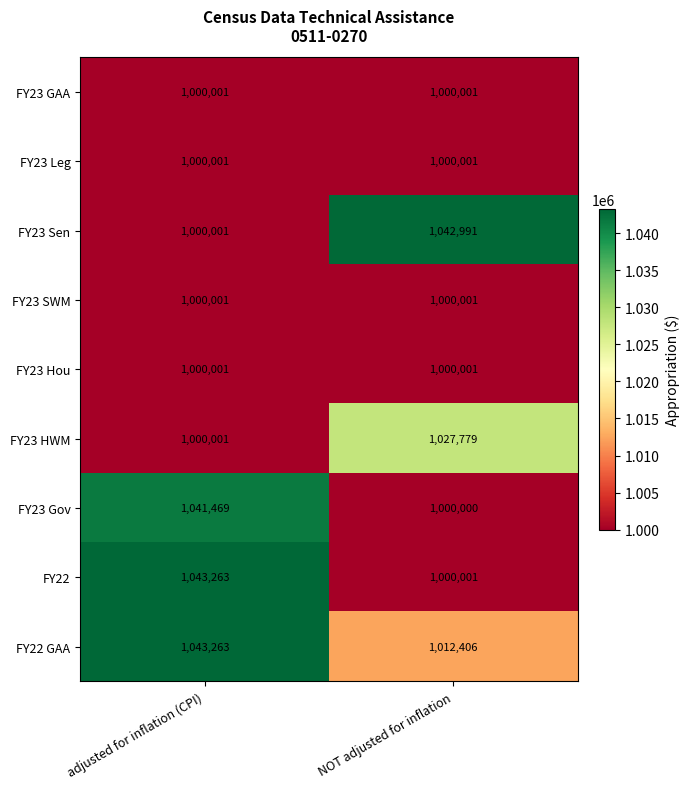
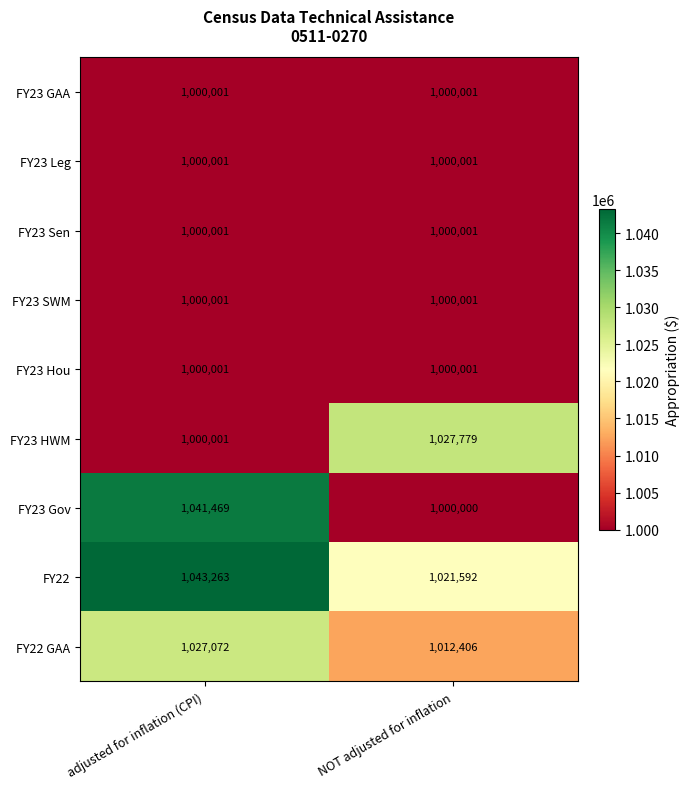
  {
    "FY23 GAA": {
      "adjusted for inflation (CPI)": "1,000,001",
      "NOT adjusted for inflation": "1,000,001"
    },
    "FY23 Leg": {
      "adjusted for inflation (CPI)": "1,000,001",
      "NOT adjusted for inflation": "1,000,001"
    },
    "FY23 Sen": {
      "adjusted for inflation (CPI)": "1,000,001",
-     "NOT adjusted for inflation": "1,042,991"
+     "NOT adjusted for inflation": "1,000,001"
    },
    "FY23 SWM": {
      "adjusted for inflation (CPI)": "1,000,001",
      "NOT adjusted for inflation": "1,000,001"
    },
    "FY23 Hou": {
      "adjusted for inflation (CPI)": "1,000,001",
      "NOT adjusted for inflation": "1,000,001"
    },
    "FY23 HWM": {
      "adjusted for inflation (CPI)": "1,000,001",
      "NOT adjusted for inflation": "1,027,779"
    },
    "FY23 Gov": {
      "adjusted for inflation (CPI)": "1,041,469",
      "NOT adjusted for inflation": "1,000,000"
    },
    "FY22": {
      "adjusted for inflation (CPI)": "1,043,263",
-     "NOT adjusted for inflation": "1,000,001"
+     "NOT adjusted for inflation": "1,021,592"
    },
    "FY22 GAA": {
-     "adjusted for inflation (CPI)": "1,043,263",
+     "adjusted for inflation (CPI)": "1,027,072",
      "NOT adjusted for inflation": "1,012,406"
    }
  }
